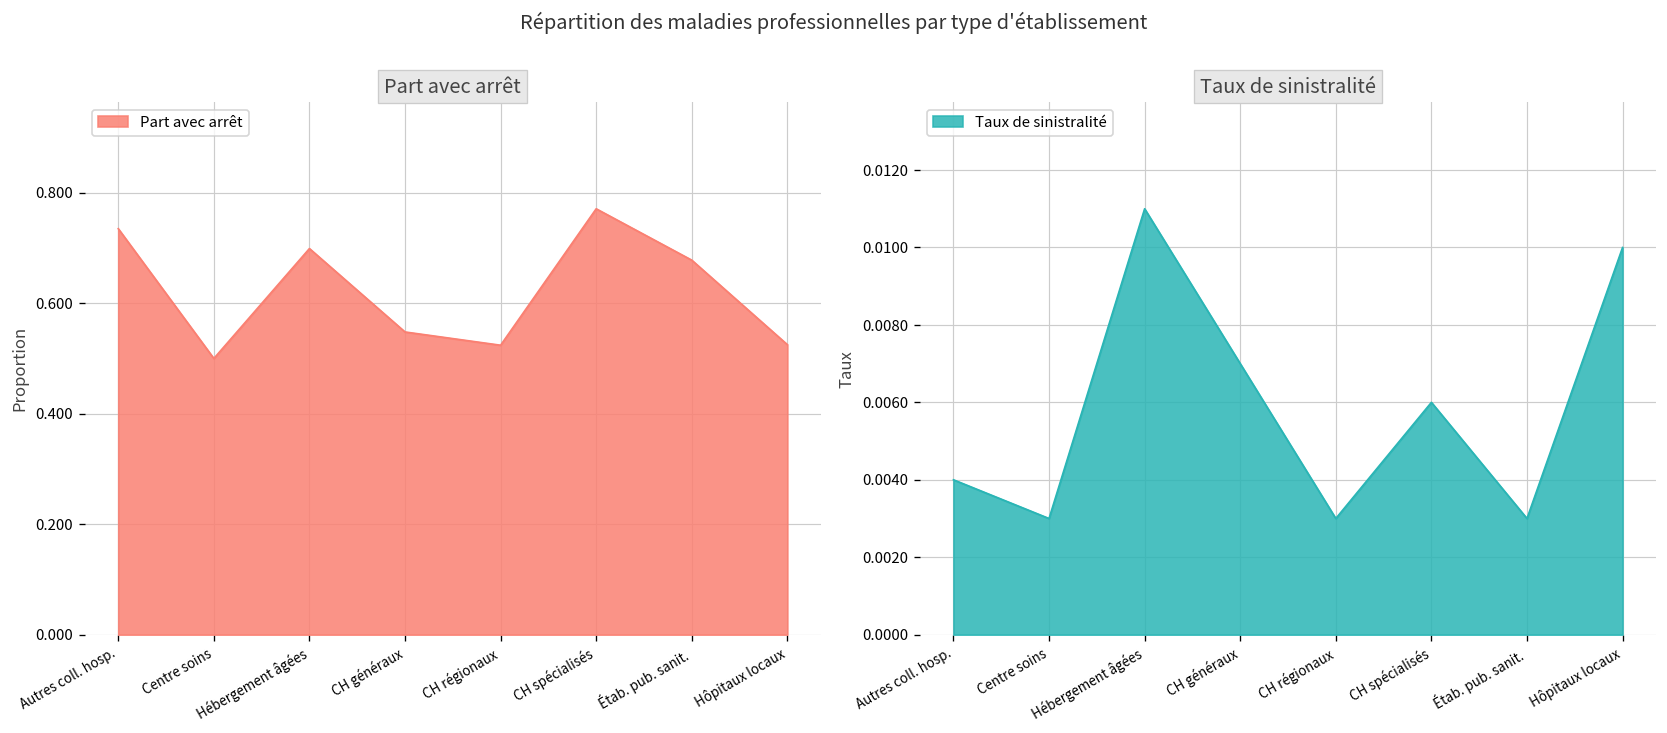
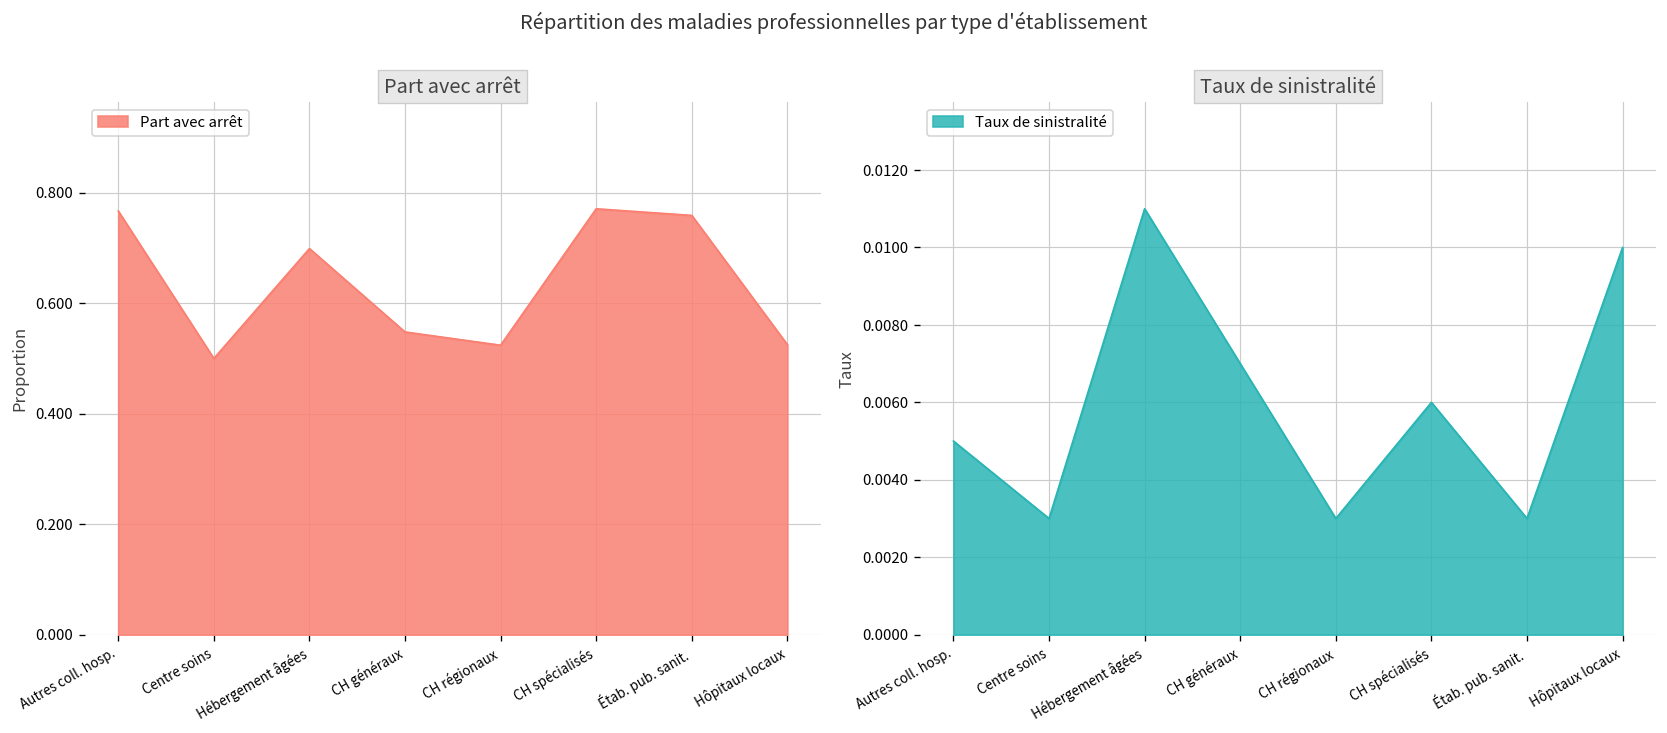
  {
    "Part avec arrêt": {
-     "Autres coll. hosp.": 0.74,
+     "Autres coll. hosp.": 0.77,
      "Centre soins": 0.50,
      "Hébergement âgées": 0.70,
      "CH généraux": 0.55,
      "CH régionaux": 0.52,
      "CH spécialisés": 0.77,
-     "Étab. pub. sanit.": 0.68,
+     "Étab. pub. sanit.": 0.76,
      "Hôpitaux locaux": 0.53
    },
    "Taux de sinistralité": {
-     "Autres coll. hosp.": 0.004,
+     "Autres coll. hosp.": 0.005,
      "Centre soins": 0.003,
      "Hébergement âgées": 0.011,
      "CH généraux": 0.007,
      "CH régionaux": 0.003,
      "CH spécialisés": 0.006,
      "Étab. pub. sanit.": 0.003,
      "Hôpitaux locaux": 0.010
    }
  }
